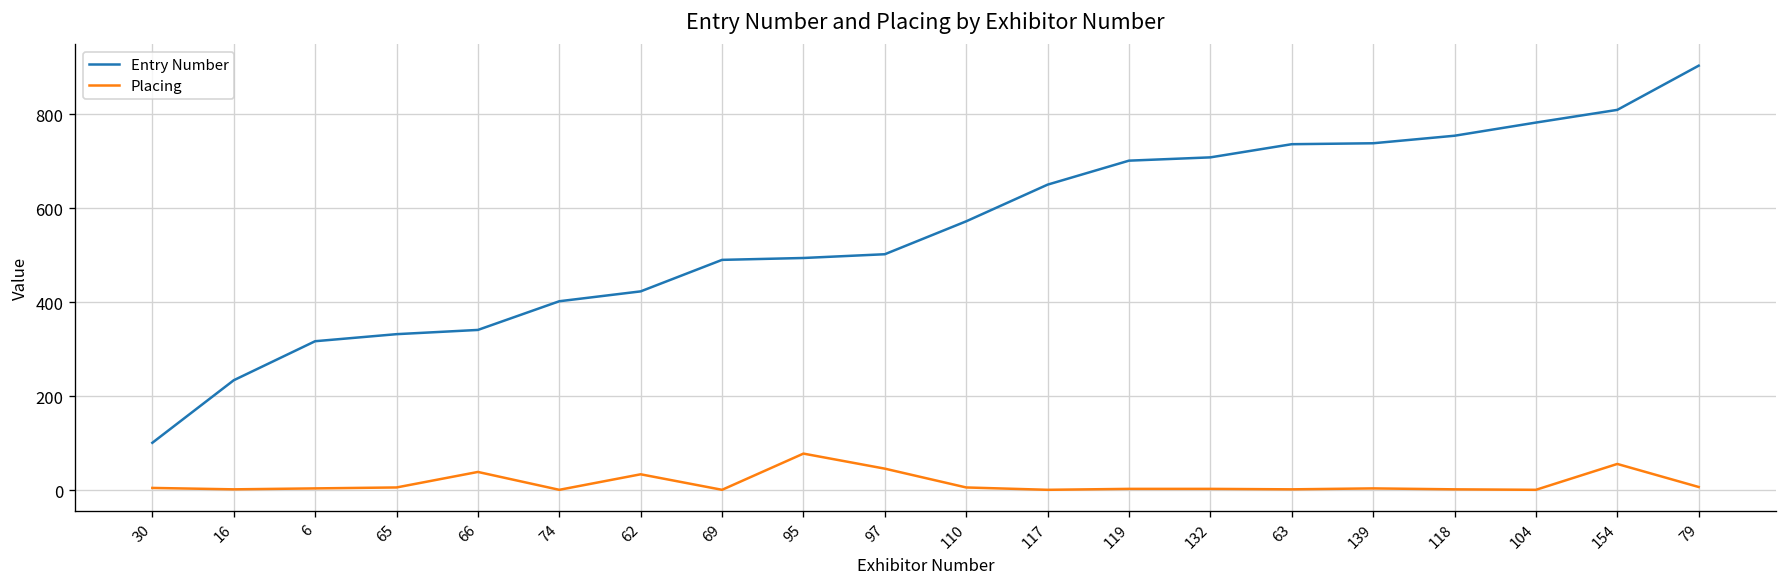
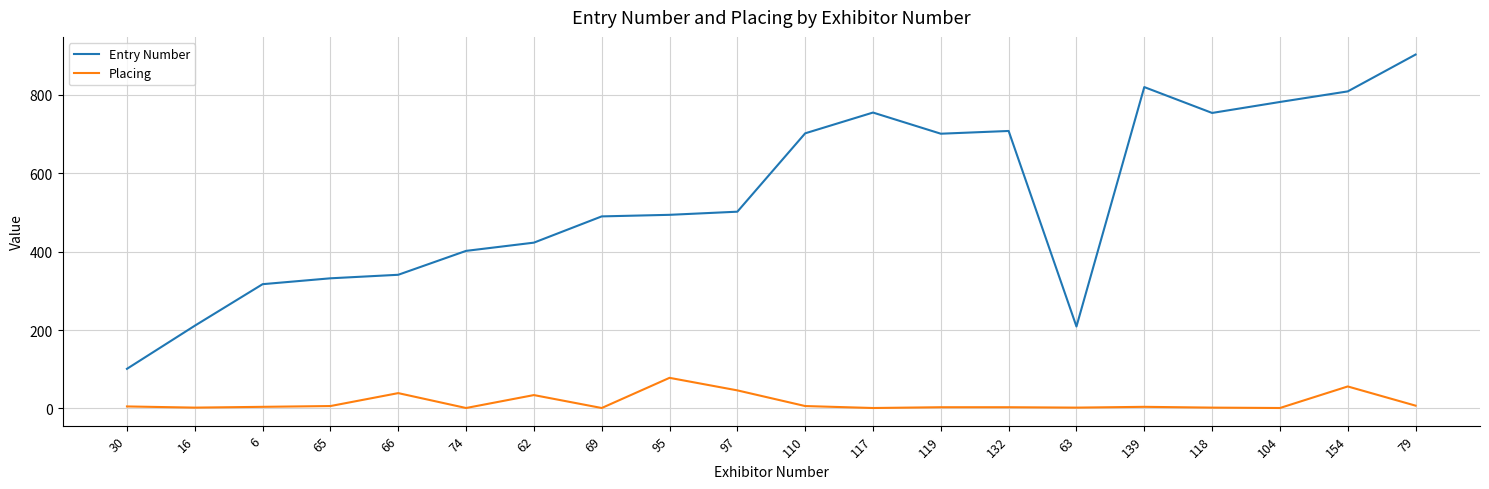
  {
    "Entry Number": {
      "30": 100,
-     "16": 230,
+     "16": 210,
      "6": 320,
      "65": 330,
      "66": 340,
      "74": 400,
      "62": 420,
      "69": 490,
      "95": 490,
      "97": 500,
-     "110": 570,
-     "117": 650,
+     "110": 700,
+     "117": 760,
      "119": 700,
      "132": 710,
-     "63": 740,
-     "139": 740,
+     "63": 210,
+     "139": 820,
      "118": 750,
      "104": 780,
      "154": 810,
      "79": 900
    },
    "Placing": {
      "30": 10,
      "16": 0,
      "6": 0,
      "65": 10,
      "66": 40,
      "74": 0,
      "62": 30,
      "69": 0,
      "95": 80,
      "97": 50,
      "110": 10,
      "117": 0,
      "119": 0,
      "132": 0,
      "63": 0,
      "139": 0,
      "118": 0,
      "104": 0,
      "154": 60,
      "79": 10
    }
  }
